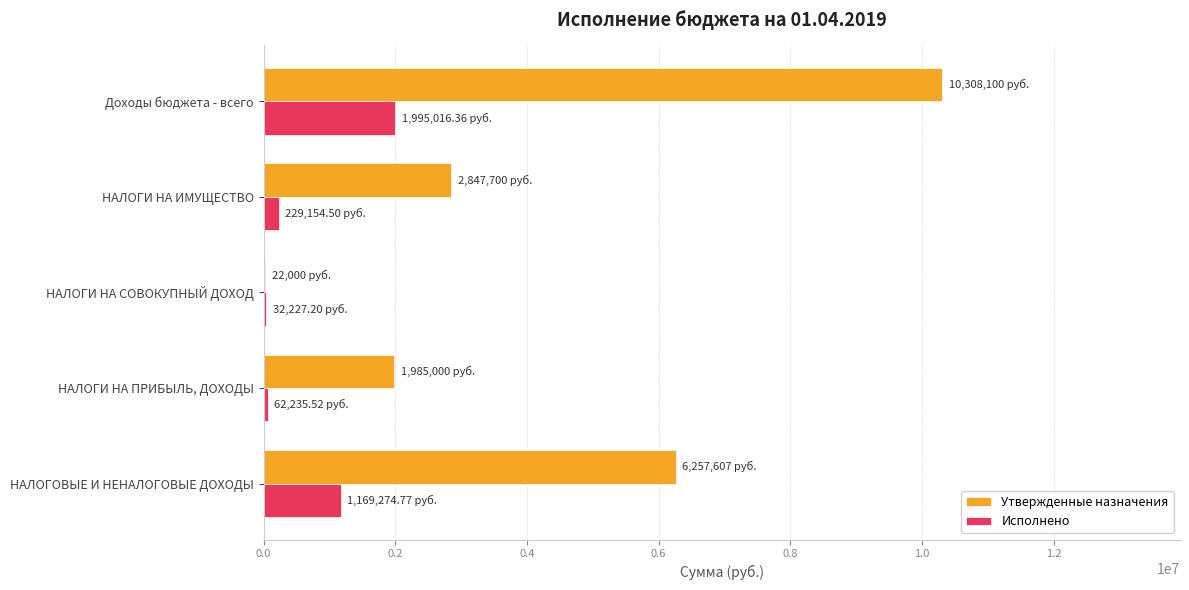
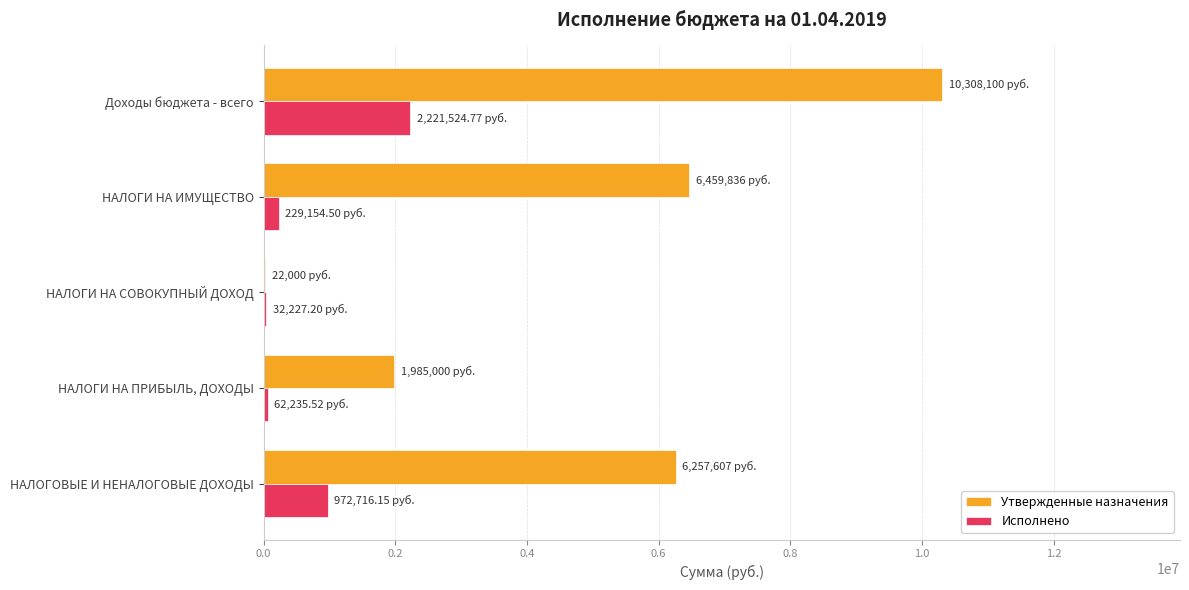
  {
    "Утвержденные назначения": {
      "Доходы бюджета - всего": "10,308,100",
-     "НАЛОГИ НА ИМУЩЕСТВО": "2,847,700",
+     "НАЛОГИ НА ИМУЩЕСТВО": "6,459,836",
      "НАЛОГИ НА СОВОКУПНЫЙ ДОХОД": "22,000",
      "НАЛОГИ НА ПРИБЫЛЬ, ДОХОДЫ": "1,985,000",
      "НАЛОГОВЫЕ И НЕНАЛОГОВЫЕ ДОХОДЫ": "6,257,607"
    },
    "Исполнено": {
-     "Доходы бюджета - всего": "1,995,016.36",
+     "Доходы бюджета - всего": "2,221,524.77",
      "НАЛОГИ НА ИМУЩЕСТВО": "229,154.50",
      "НАЛОГИ НА СОВОКУПНЫЙ ДОХОД": "32,227.20",
      "НАЛОГИ НА ПРИБЫЛЬ, ДОХОДЫ": "62,235.52",
-     "НАЛОГОВЫЕ И НЕНАЛОГОВЫЕ ДОХОДЫ": "1,169,274.77"
+     "НАЛОГОВЫЕ И НЕНАЛОГОВЫЕ ДОХОДЫ": "972,716.15"
    }
  }
